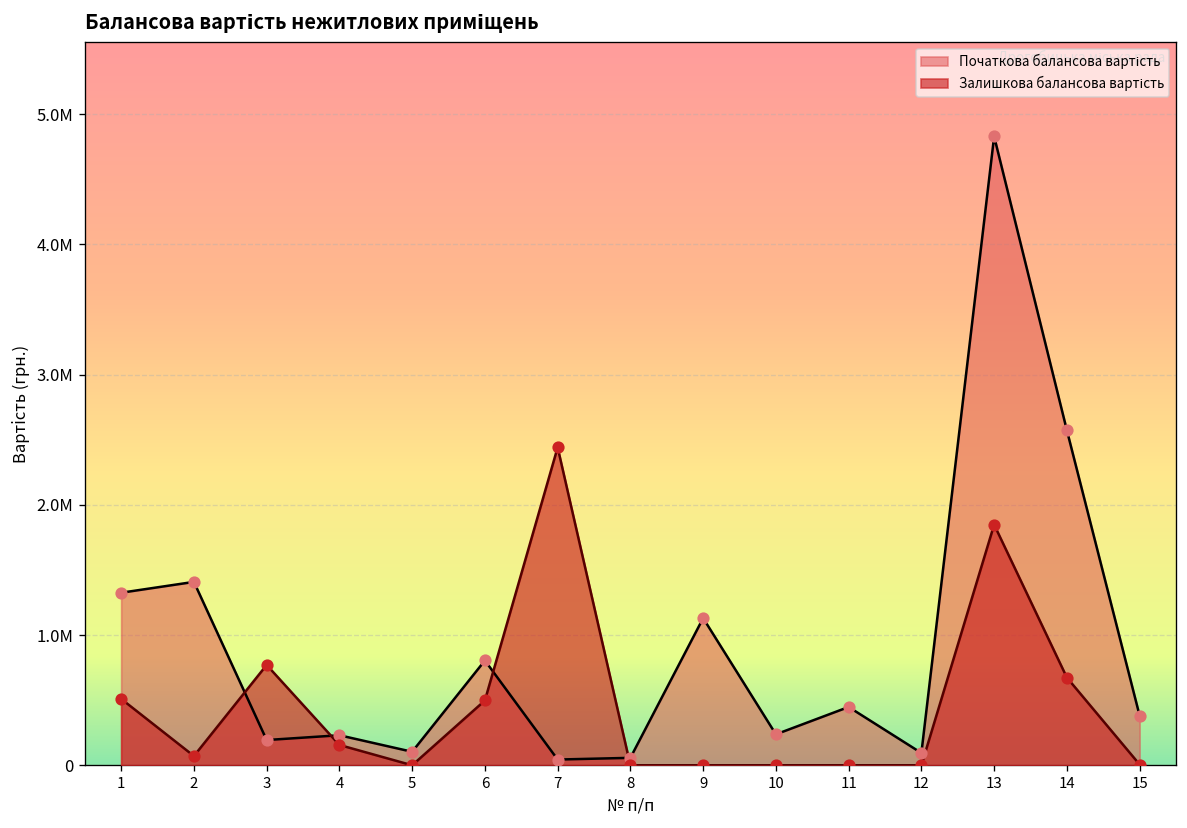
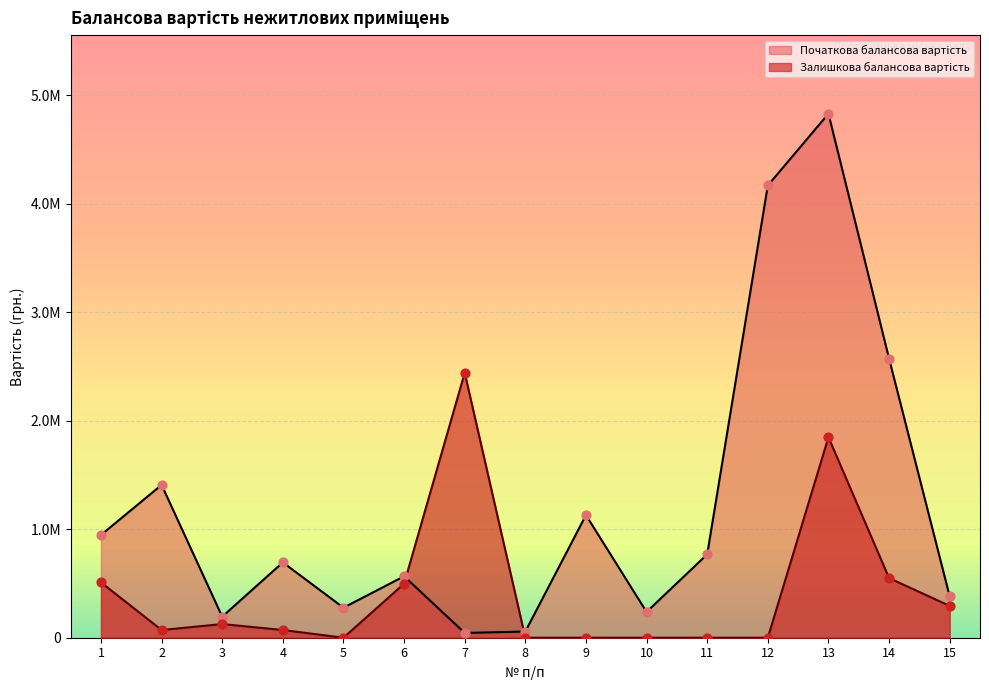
  {
    "Початкова балансова вартість": {
-     "1": 1320000,
+     "1": 950000,
      "2": 1410000,
      "3": 190000,
-     "4": 230000,
-     "5": 100000,
-     "6": 800000,
+     "4": 690000,
+     "5": 280000,
+     "6": 570000,
      "7": 40000,
      "8": 60000,
      "9": 1130000,
      "10": 240000,
-     "11": 450000,
-     "12": 90000,
+     "11": 770000,
+     "12": 4170000,
      "13": 4830000,
      "14": 2570000,
      "15": 380000
    },
    "Залишкова балансова вартість": {
      "1": 510000,
      "2": 70000,
-     "3": 770000,
-     "4": 160000,
+     "3": 130000,
+     "4": 70000,
      "5": 0,
      "6": 500000,
      "7": 2440000,
      "8": 0,
      "9": 0,
      "10": 0,
      "11": 0,
      "12": 0,
      "13": 1850000,
-     "14": 670000,
-     "15": 10000
+     "14": 550000,
+     "15": 290000
    }
  }
